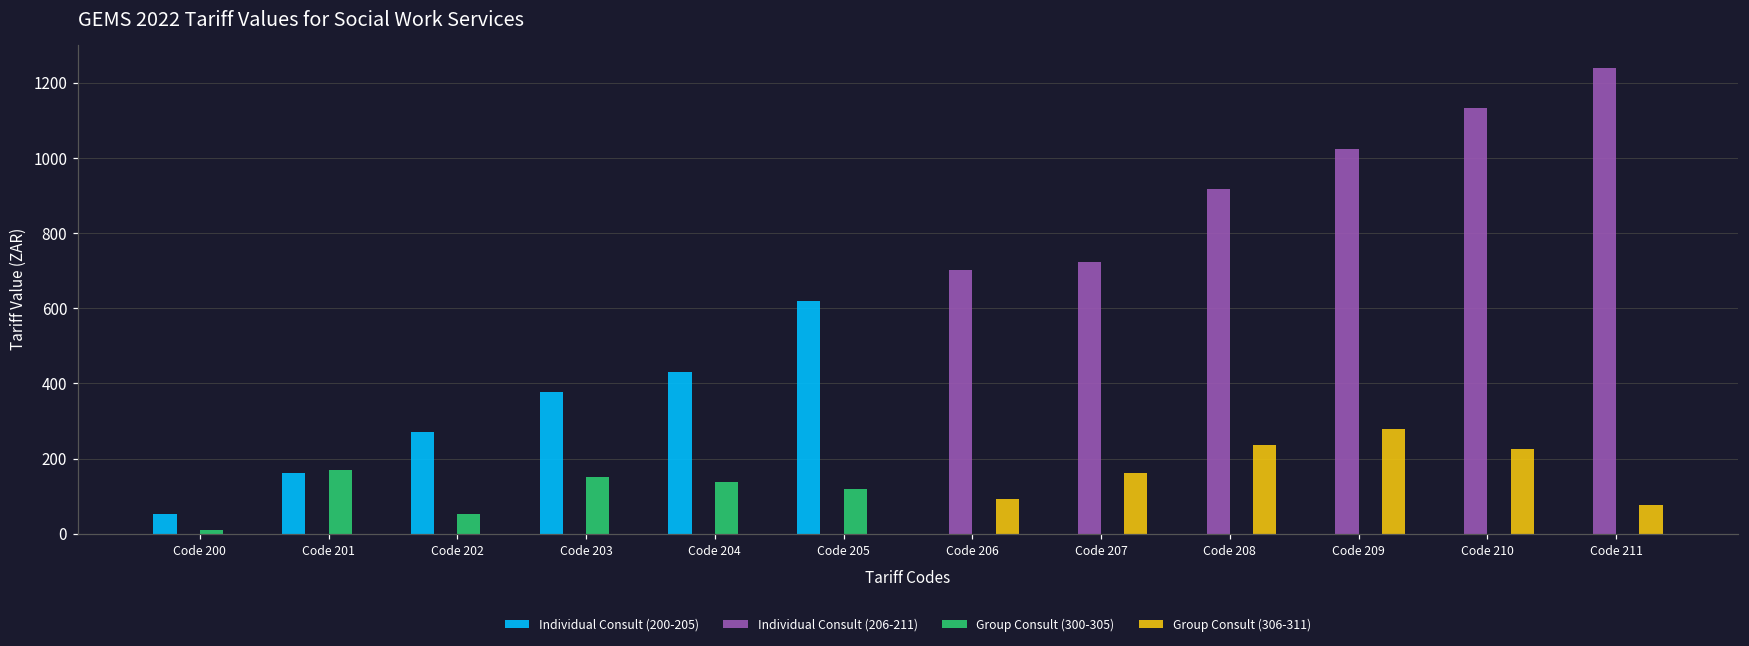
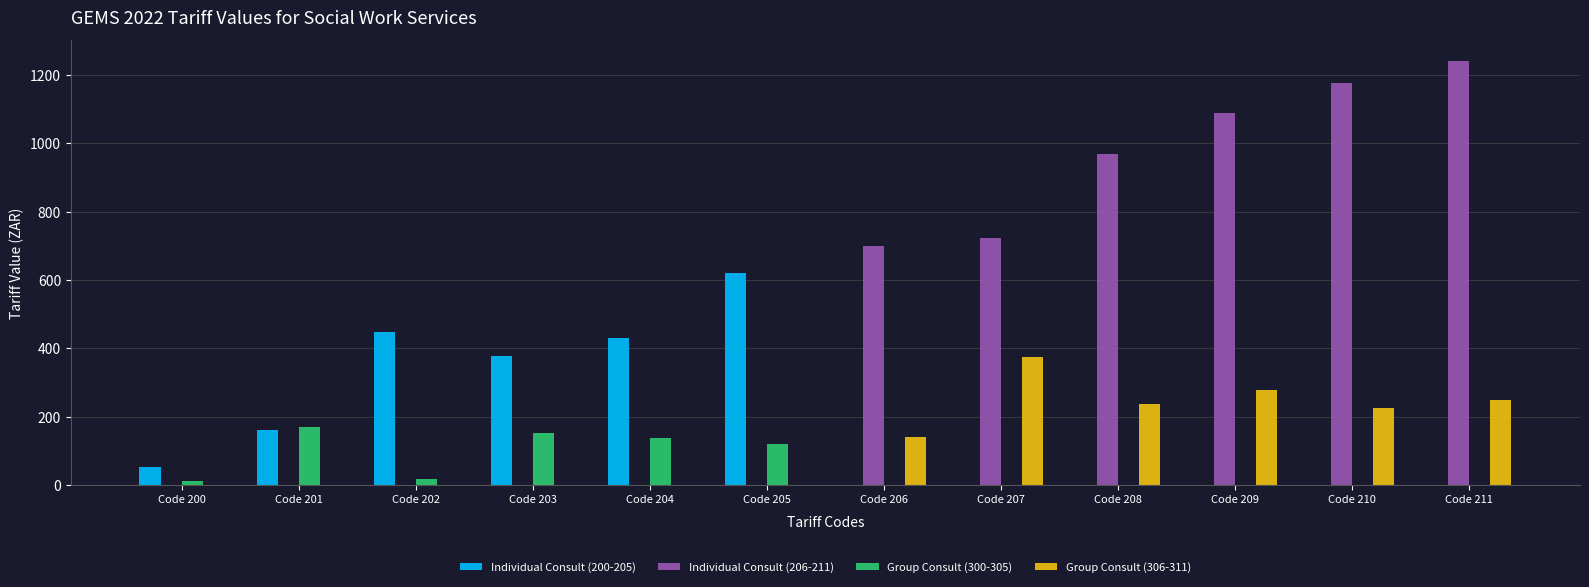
  {
    "Individual Consult (200-205)": {
      "Code 200": 50,
      "Code 201": 160,
-     "Code 202": 270,
+     "Code 202": 450,
      "Code 203": 380,
      "Code 204": 430,
      "Code 205": 620,
      "Code 206": 0,
      "Code 207": 0,
      "Code 208": 0,
      "Code 209": 0,
      "Code 210": 0,
      "Code 211": 0
    },
    "Individual Consult (206-211)": {
      "Code 200": 0,
      "Code 201": 0,
      "Code 202": 0,
      "Code 203": 0,
      "Code 204": 0,
      "Code 205": 0,
      "Code 206": 700,
      "Code 207": 720,
-     "Code 208": 920,
-     "Code 209": 1020,
-     "Code 210": 1130,
+     "Code 208": 970,
+     "Code 209": 1090,
+     "Code 210": 1180,
      "Code 211": 1240
    },
    "Group Consult (300-305)": {
      "Code 200": 10,
      "Code 201": 170,
-     "Code 202": 50,
+     "Code 202": 20,
      "Code 203": 150,
      "Code 204": 140,
      "Code 205": 120,
      "Code 206": 0,
      "Code 207": 0,
      "Code 208": 0,
      "Code 209": 0,
      "Code 210": 0,
      "Code 211": 0
    },
    "Group Consult (306-311)": {
      "Code 200": 0,
      "Code 201": 0,
      "Code 202": 0,
      "Code 203": 0,
      "Code 204": 0,
      "Code 205": 0,
-     "Code 206": 90,
-     "Code 207": 160,
+     "Code 206": 140,
+     "Code 207": 380,
      "Code 208": 240,
      "Code 209": 280,
      "Code 210": 230,
-     "Code 211": 80
+     "Code 211": 250
    }
  }
